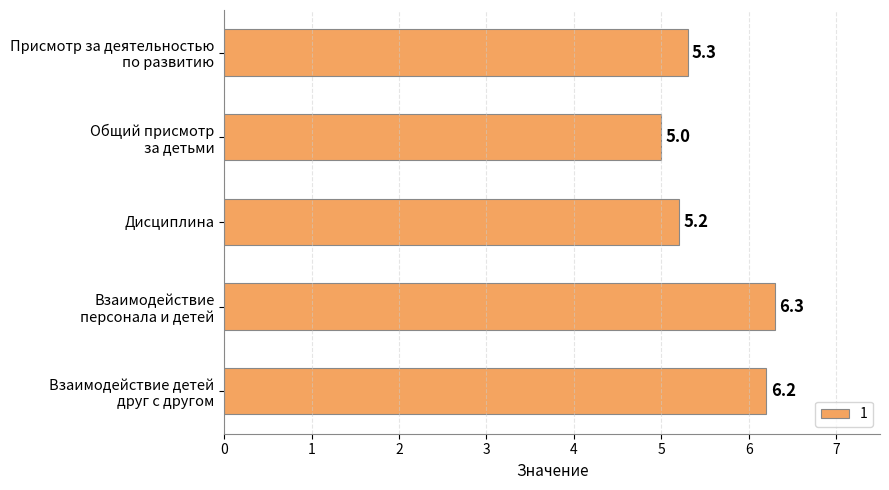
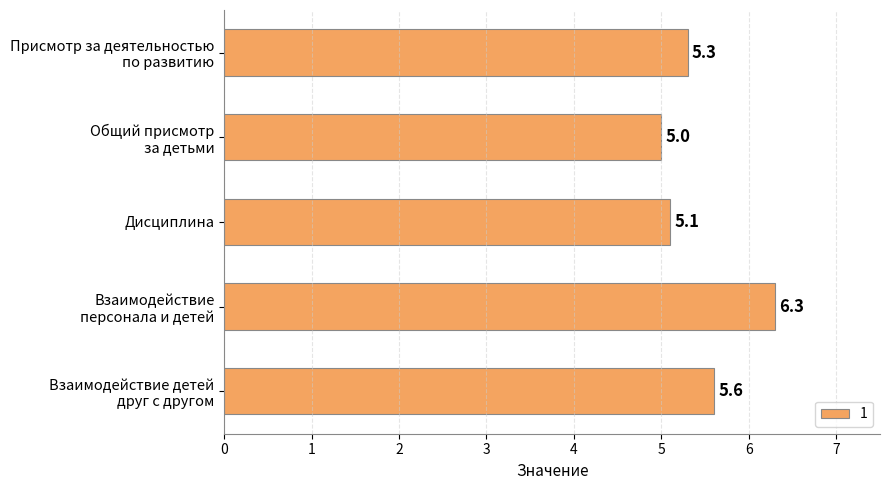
  {
    "Присмотр за деятельностью по развитию": 5.3,
    "Общий присмотр за детьми": 5.0,
-   "Дисциплина": 5.2,
+   "Дисциплина": 5.1,
    "Взаимодействие персонала и детей": 6.3,
-   "Взаимодействие детей друг с другом": 6.2
+   "Взаимодействие детей друг с другом": 5.6
  }
